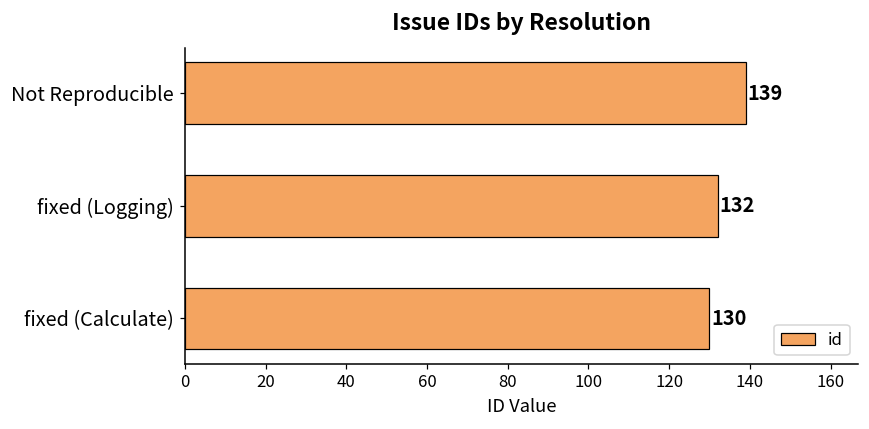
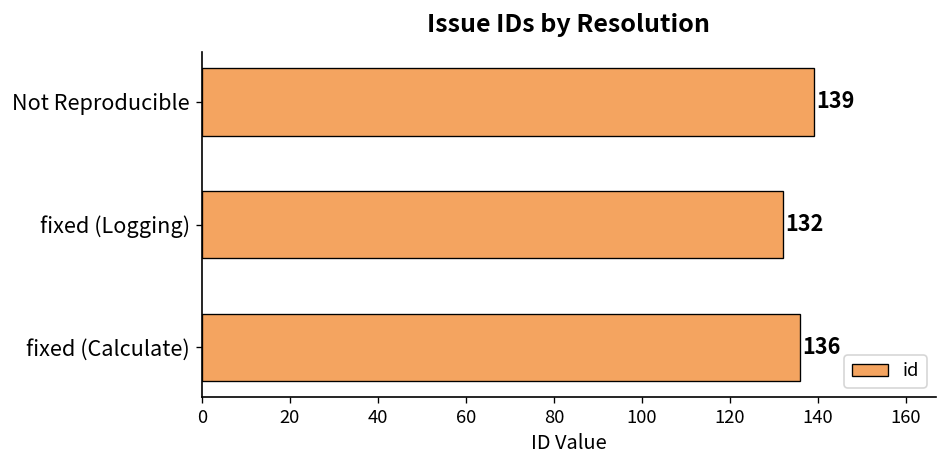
  {
    "Not Reproducible": 139,
    "fixed (Logging)": 132,
-   "fixed (Calculate)": 130
+   "fixed (Calculate)": 136
  }
